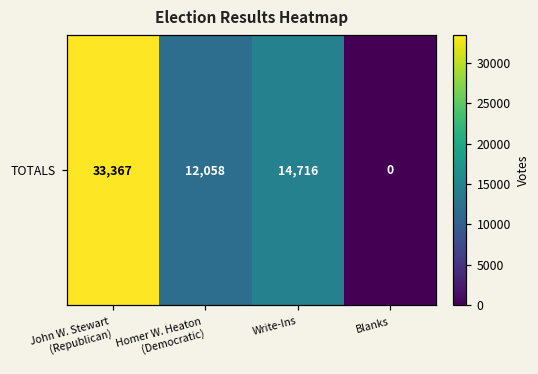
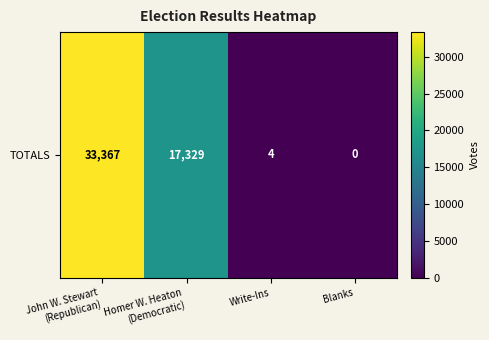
  {
    "TOTALS": {
      "John W. Stewart (Republican)": "33,367",
-     "Homer W. Heaton (Democratic)": "12,058",
-     "Write-Ins": "14,716",
+     "Homer W. Heaton (Democratic)": "17,329",
+     "Write-Ins": "4",
      "Blanks": "0"
    }
  }
